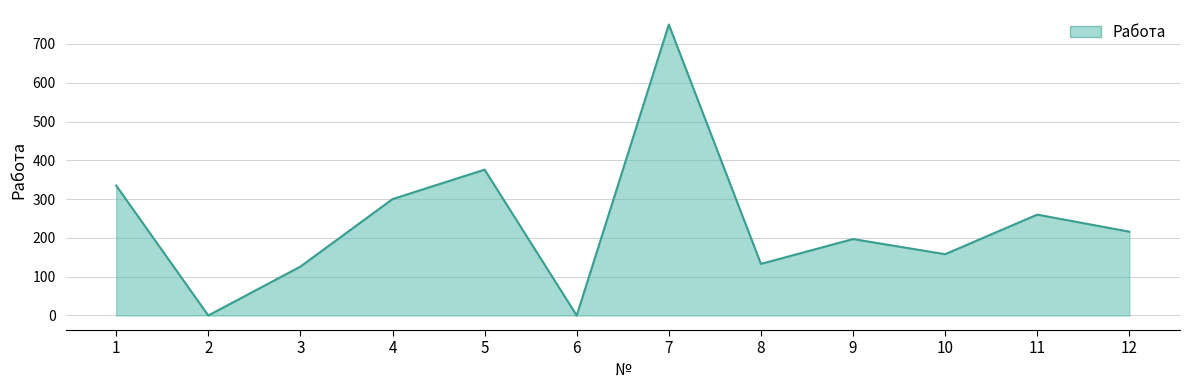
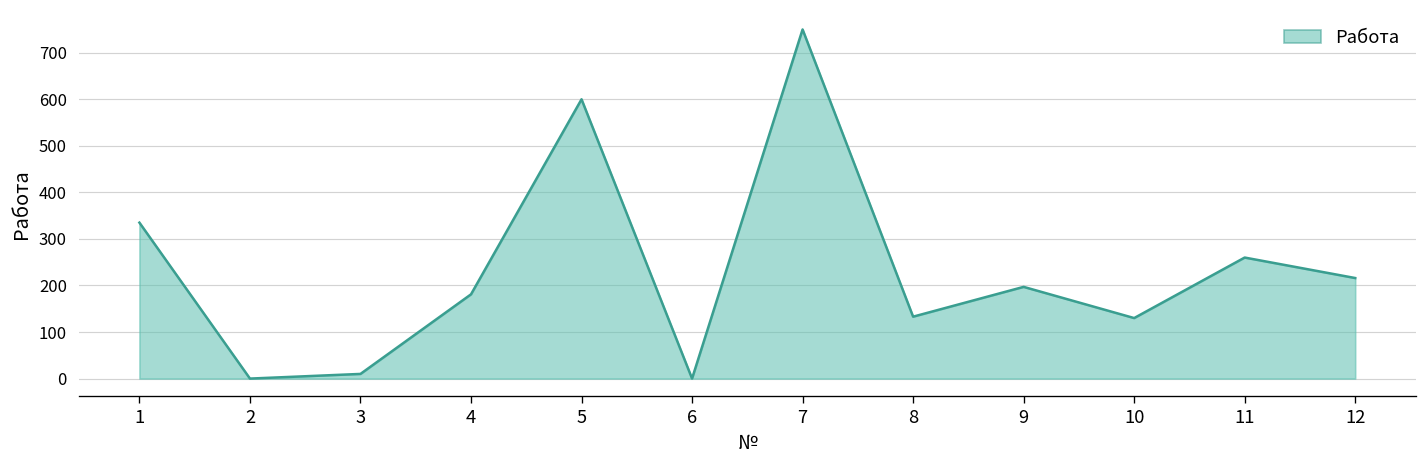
  {
    "1": 340,
    "2": 0,
-   "3": 130,
-   "4": 300,
-   "5": 380,
+   "3": 10,
+   "4": 180,
+   "5": 600,
    "6": 0,
    "7": 750,
    "8": 130,
    "9": 200,
-   "10": 160,
+   "10": 130,
    "11": 260,
    "12": 220
  }
